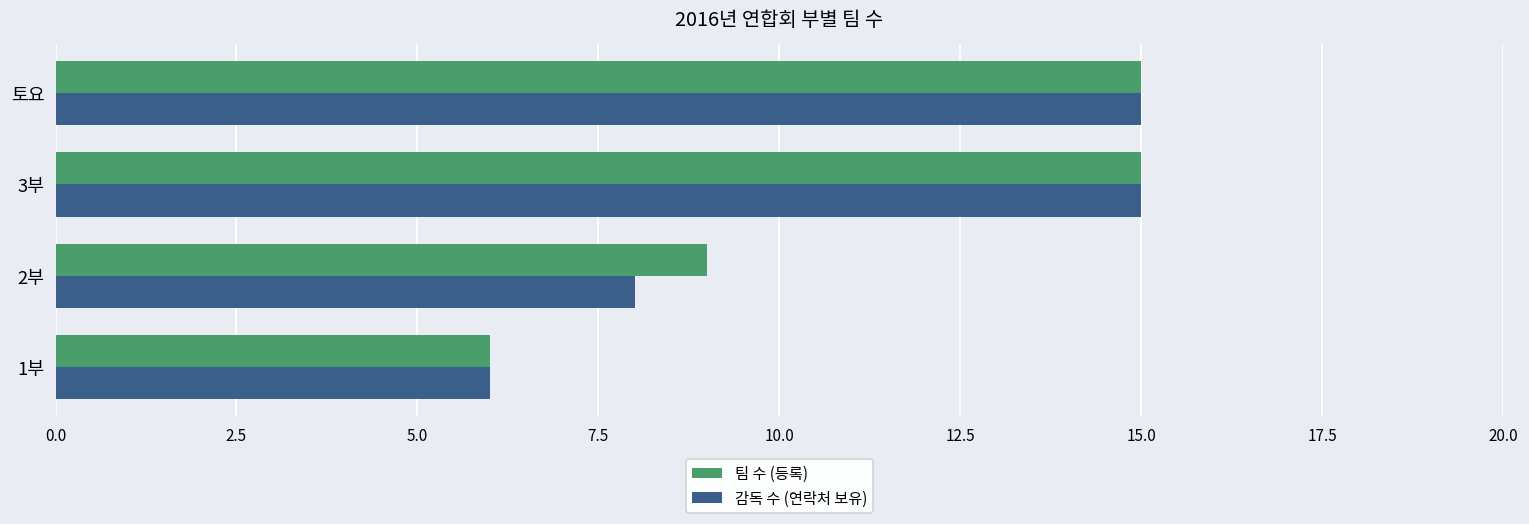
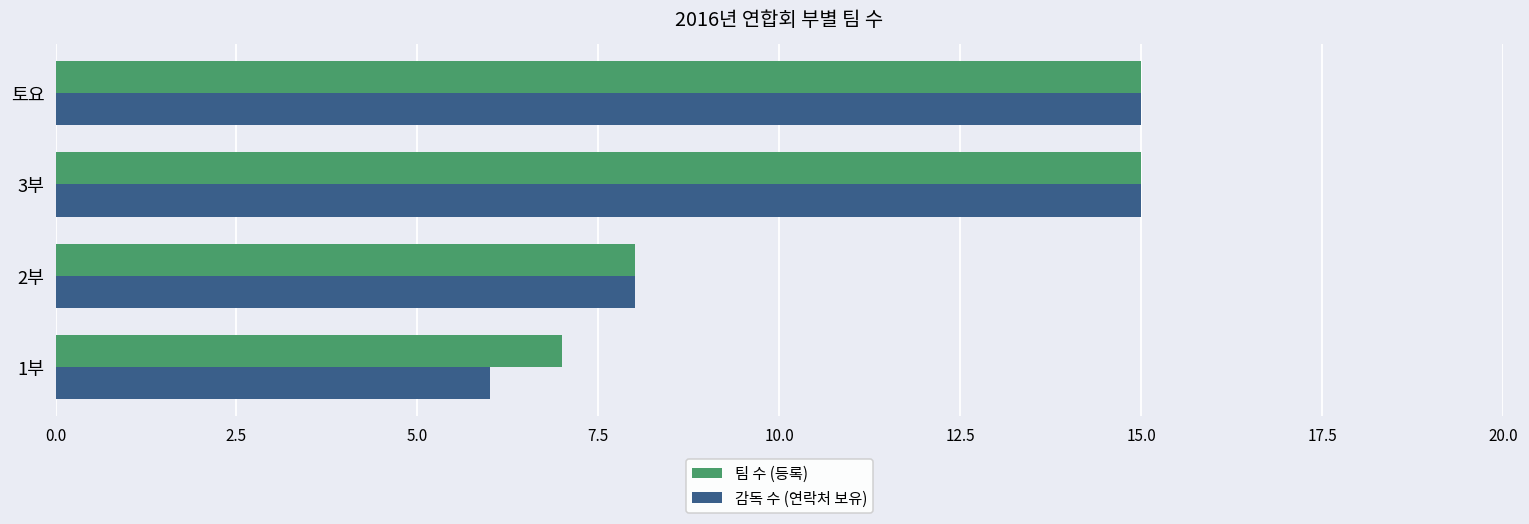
  {
    "팀 수 (등록)": {
      "토요": 15,
      "3부": 15,
-     "2부": 9,
-     "1부": 6
+     "2부": 8,
+     "1부": 7
    },
    "감독 수 (연락처 보유)": {
      "토요": 15,
      "3부": 15,
      "2부": 8,
      "1부": 6
    }
  }
